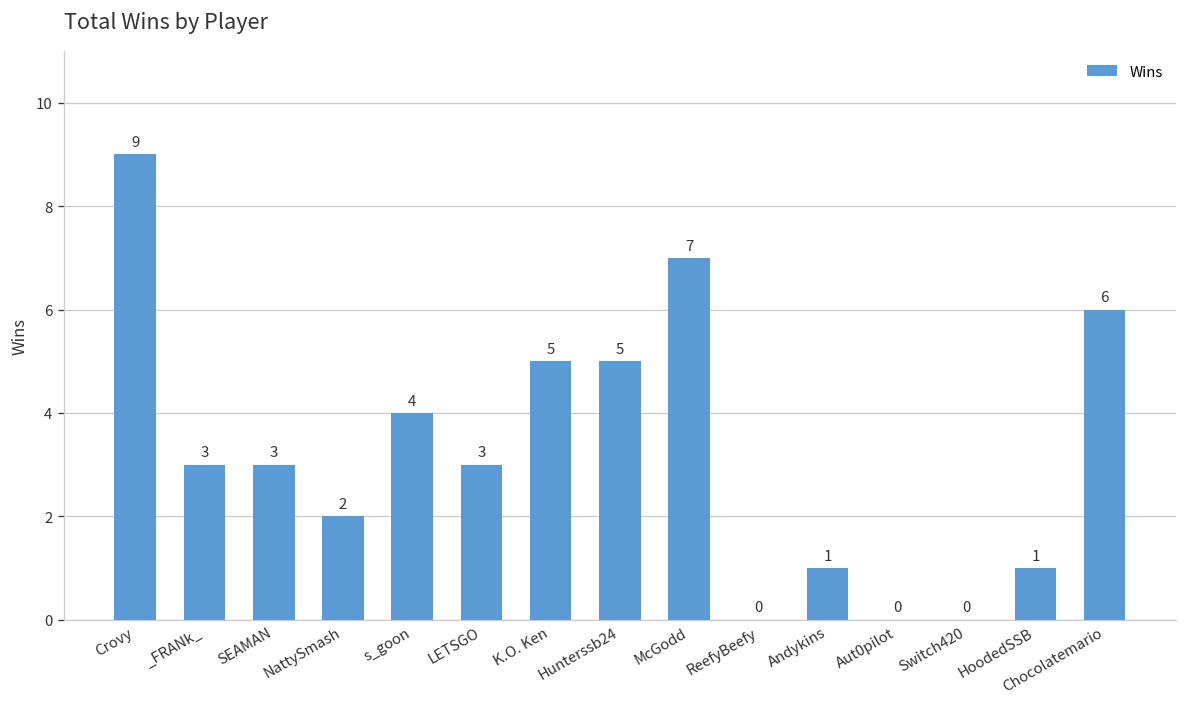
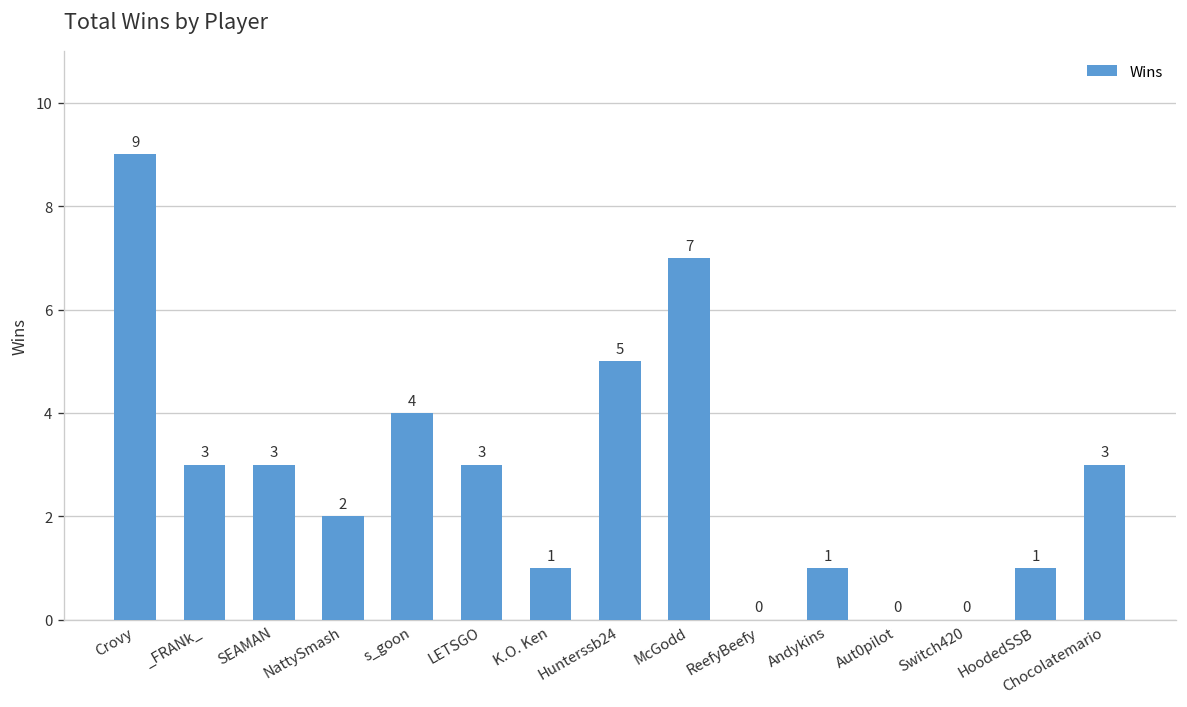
  {
    "Crovy": 9,
    "_FRANk_": 3,
    "SEAMAN": 3,
    "NattySmash": 2,
    "s_goon": 4,
    "LETSGO": 3,
-   "K.O. Ken": 5,
+   "K.O. Ken": 1,
    "Hunterssb24": 5,
    "McGodd": 7,
    "ReefyBeefy": 0,
    "Andykins": 1,
    "Aut0pilot": 0,
    "Switch420": 0,
    "HoodedSSB": 1,
-   "Chocolatemario": 6
+   "Chocolatemario": 3
  }
